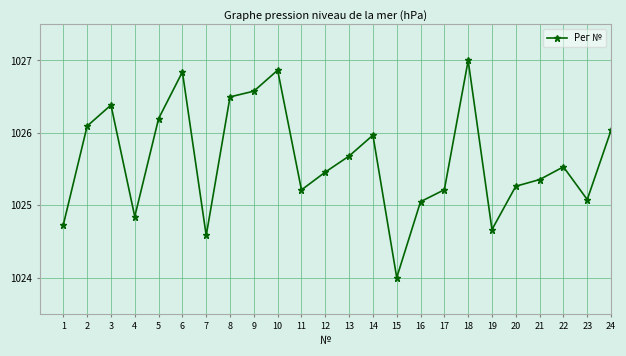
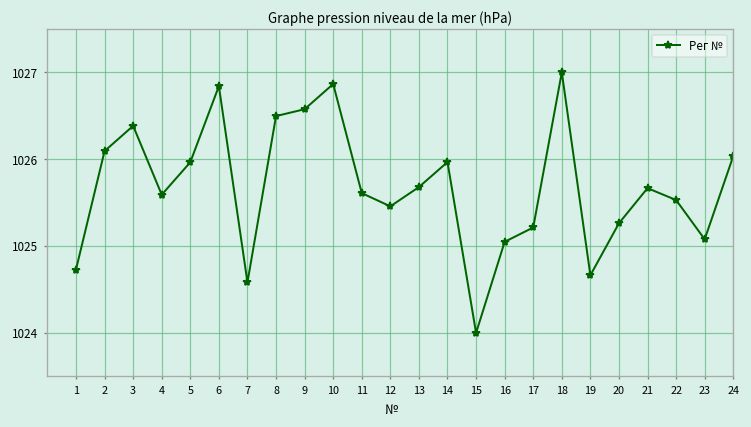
  {
    "1": 1024.7,
    "2": 1026.1,
    "3": 1026.4,
-   "4": 1024.8,
-   "5": 1026.2,
+   "4": 1025.6,
+   "5": 1026.0,
    "6": 1026.8,
    "7": 1024.6,
    "8": 1026.5,
    "9": 1026.6,
    "10": 1026.9,
-   "11": 1025.2,
+   "11": 1025.6,
    "12": 1025.5,
    "13": 1025.7,
    "14": 1026.0,
    "15": 1024.0,
    "16": 1025.0,
    "17": 1025.2,
    "18": 1027.0,
    "19": 1024.7,
    "20": 1025.3,
-   "21": 1025.4,
+   "21": 1025.7,
    "22": 1025.5,
    "23": 1025.1,
    "24": 1026.0
  }
